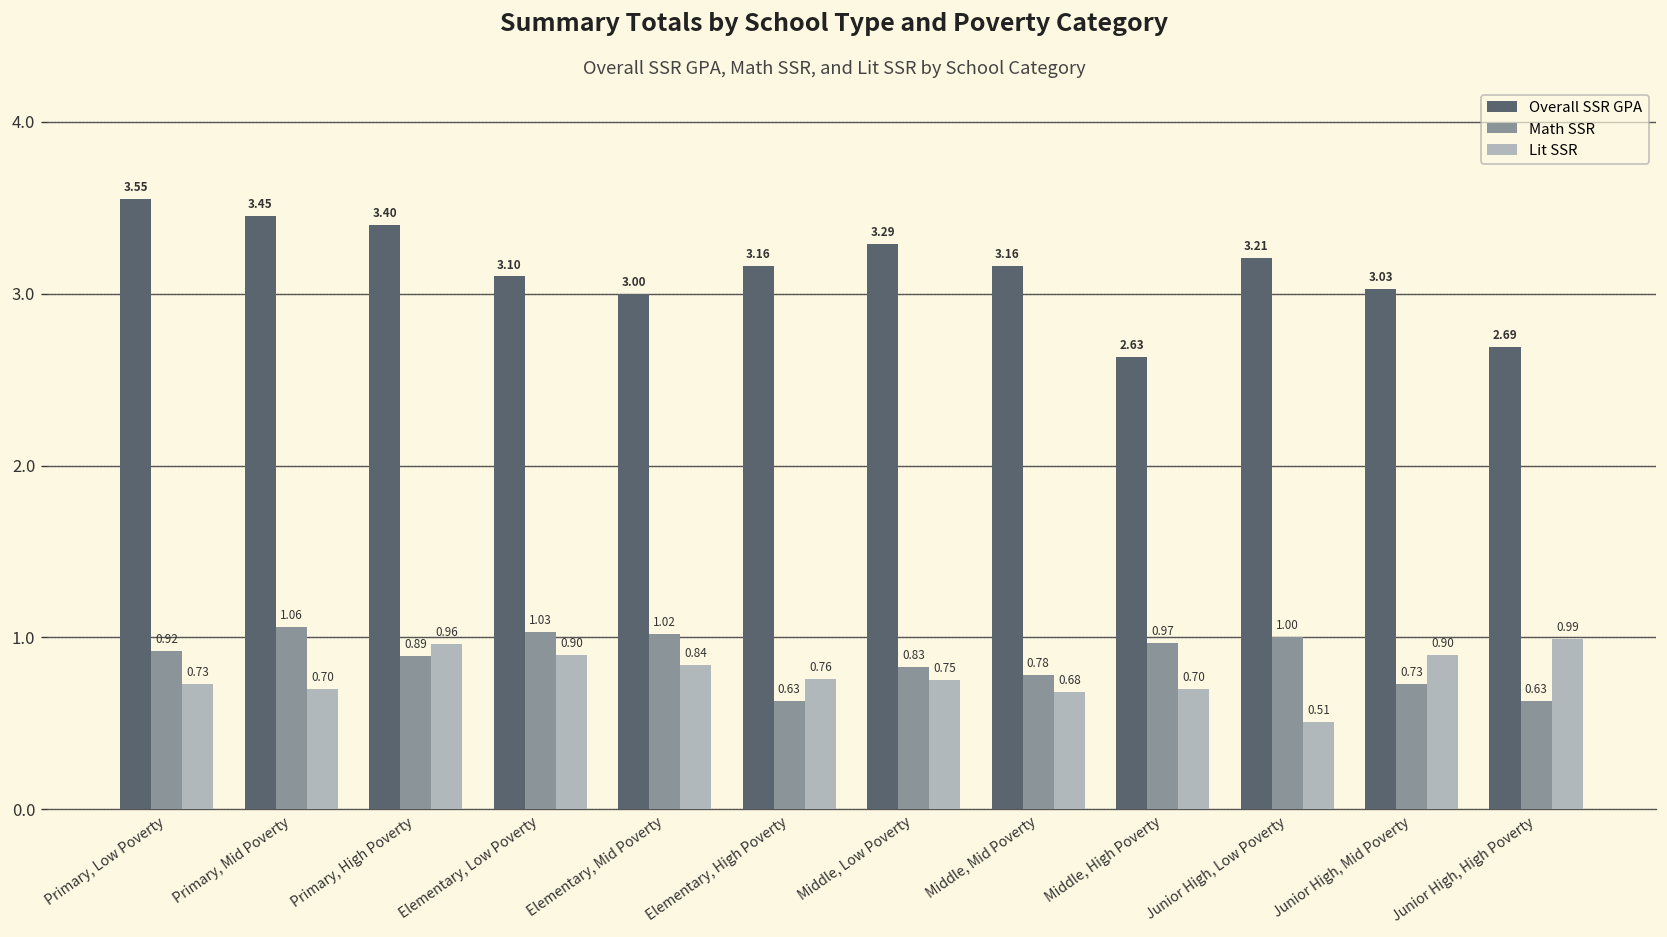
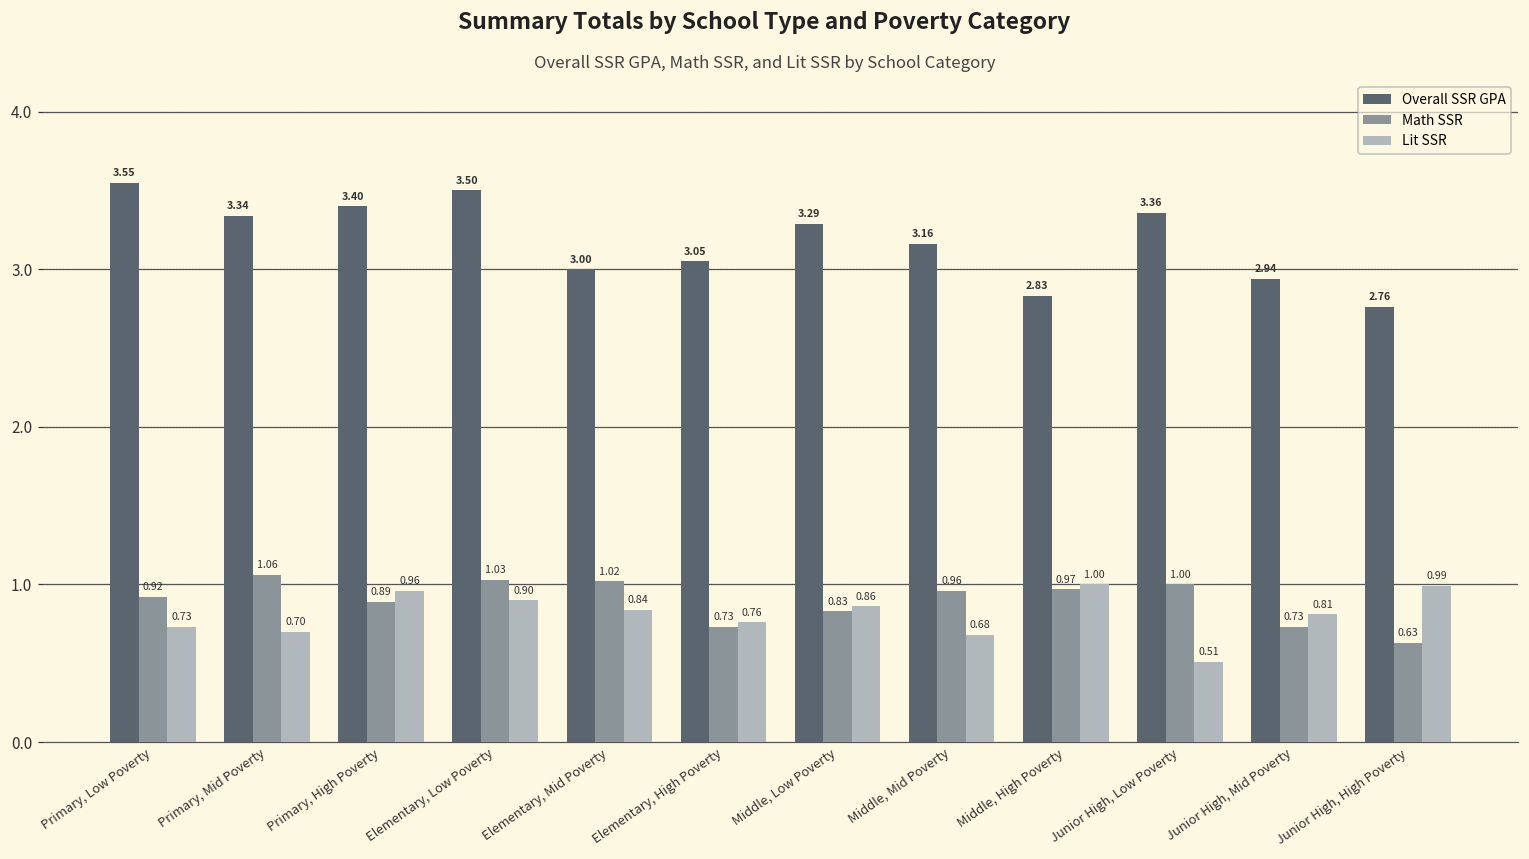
  {
    "Overall SSR GPA": {
      "Primary, Low Poverty": 3.55,
-     "Primary, Mid Poverty": 3.45,
+     "Primary, Mid Poverty": 3.34,
      "Primary, High Poverty": 3.40,
-     "Elementary, Low Poverty": 3.10,
+     "Elementary, Low Poverty": 3.50,
      "Elementary, Mid Poverty": 3.00,
-     "Elementary, High Poverty": 3.16,
+     "Elementary, High Poverty": 3.05,
      "Middle, Low Poverty": 3.29,
      "Middle, Mid Poverty": 3.16,
-     "Middle, High Poverty": 2.63,
-     "Junior High, Low Poverty": 3.21,
-     "Junior High, Mid Poverty": 3.03,
-     "Junior High, High Poverty": 2.69
+     "Middle, High Poverty": 2.83,
+     "Junior High, Low Poverty": 3.36,
+     "Junior High, Mid Poverty": 2.94,
+     "Junior High, High Poverty": 2.76
    },
    "Math SSR": {
      "Primary, Low Poverty": 0.92,
      "Primary, Mid Poverty": 1.06,
      "Primary, High Poverty": 0.89,
      "Elementary, Low Poverty": 1.03,
      "Elementary, Mid Poverty": 1.02,
-     "Elementary, High Poverty": 0.63,
+     "Elementary, High Poverty": 0.73,
      "Middle, Low Poverty": 0.83,
-     "Middle, Mid Poverty": 0.78,
+     "Middle, Mid Poverty": 0.96,
      "Middle, High Poverty": 0.97,
      "Junior High, Low Poverty": 1.00,
      "Junior High, Mid Poverty": 0.73,
      "Junior High, High Poverty": 0.63
    },
    "Lit SSR": {
      "Primary, Low Poverty": 0.73,
      "Primary, Mid Poverty": 0.70,
      "Primary, High Poverty": 0.96,
      "Elementary, Low Poverty": 0.90,
      "Elementary, Mid Poverty": 0.84,
      "Elementary, High Poverty": 0.76,
-     "Middle, Low Poverty": 0.75,
+     "Middle, Low Poverty": 0.86,
      "Middle, Mid Poverty": 0.68,
-     "Middle, High Poverty": 0.70,
+     "Middle, High Poverty": 1.00,
      "Junior High, Low Poverty": 0.51,
-     "Junior High, Mid Poverty": 0.90,
+     "Junior High, Mid Poverty": 0.81,
      "Junior High, High Poverty": 0.99
    }
  }
